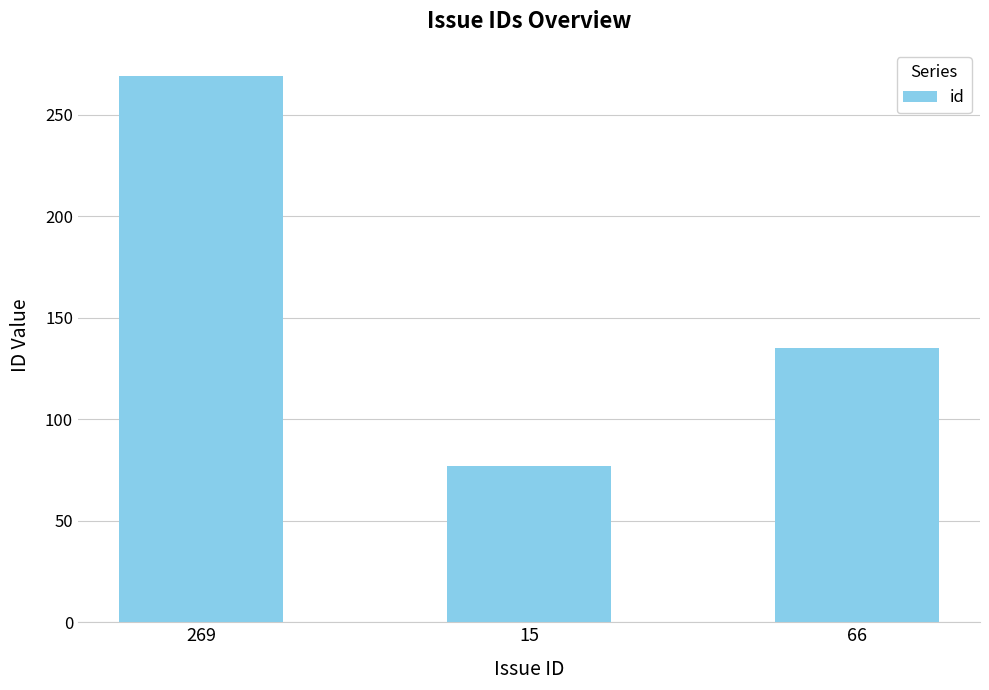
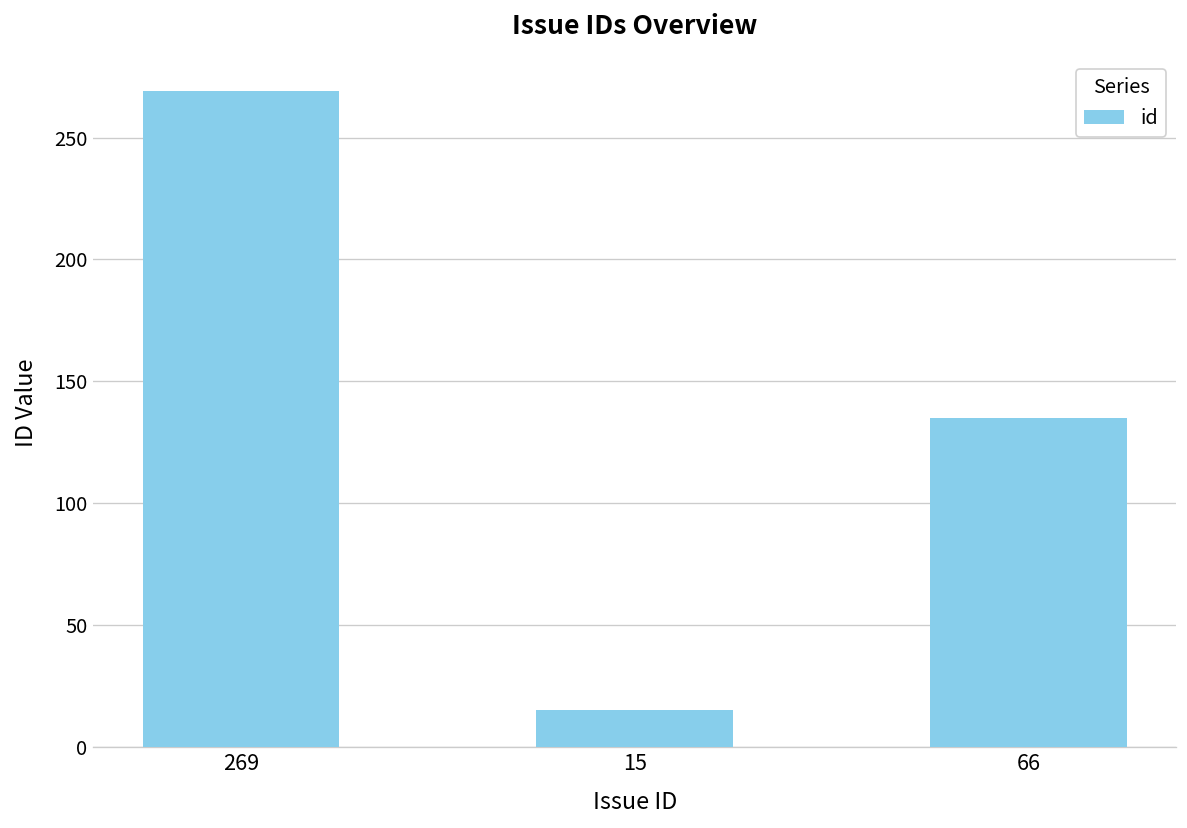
  {
    "269": 269,
-   "15": 77,
+   "15": 15,
    "66": 135
  }
